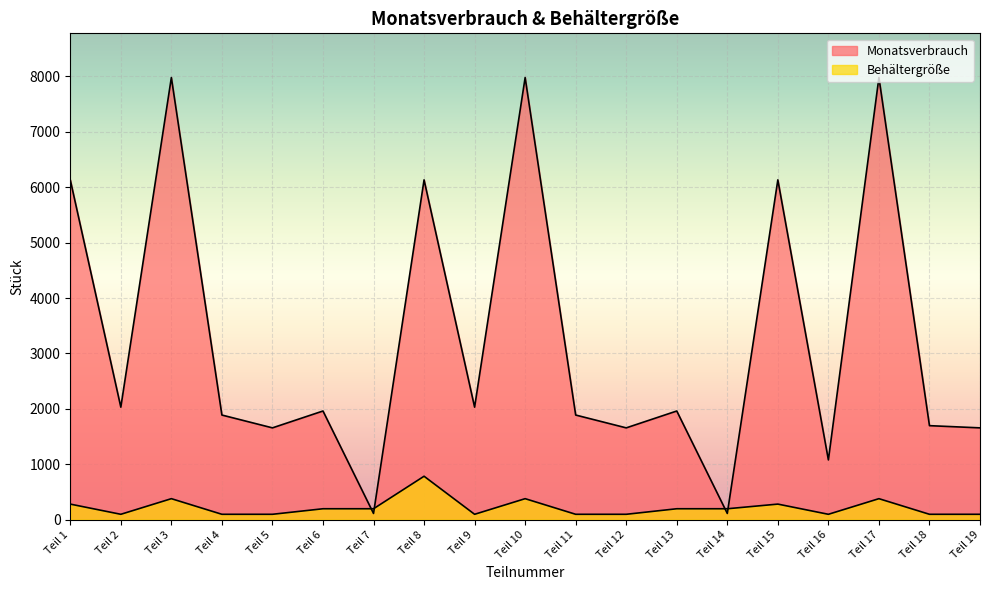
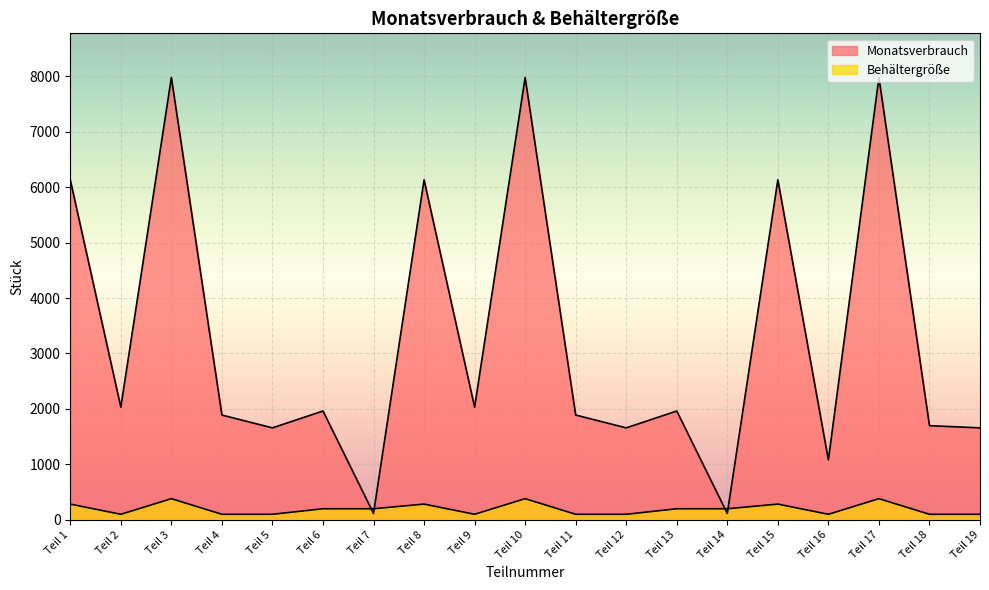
  {
    "Monatsverbrauch": {
      "Teil 1": 6100,
      "Teil 2": 2000,
      "Teil 3": 8000,
      "Teil 4": 1900,
      "Teil 5": 1700,
      "Teil 6": 2000,
      "Teil 7": 100,
      "Teil 8": 6100,
      "Teil 9": 2000,
      "Teil 10": 8000,
      "Teil 11": 1900,
      "Teil 12": 1700,
      "Teil 13": 2000,
      "Teil 14": 100,
      "Teil 15": 6100,
      "Teil 16": 1100,
      "Teil 18": 1700,
      "Teil 19": 1700
    },
    "Behältergröße": {
      "Teil 1": 300,
      "Teil 2": 100,
      "Teil 3": 400,
      "Teil 4": 100,
      "Teil 5": 100,
      "Teil 6": 200,
      "Teil 7": 200,
-     "Teil 8": 800,
+     "Teil 8": 300,
      "Teil 9": 100,
      "Teil 10": 400,
      "Teil 11": 100,
      "Teil 12": 100,
      "Teil 13": 200,
      "Teil 14": 200,
      "Teil 15": 300,
      "Teil 16": 100,
      "Teil 17": 400,
      "Teil 18": 100,
      "Teil 19": 100
    }
  }
